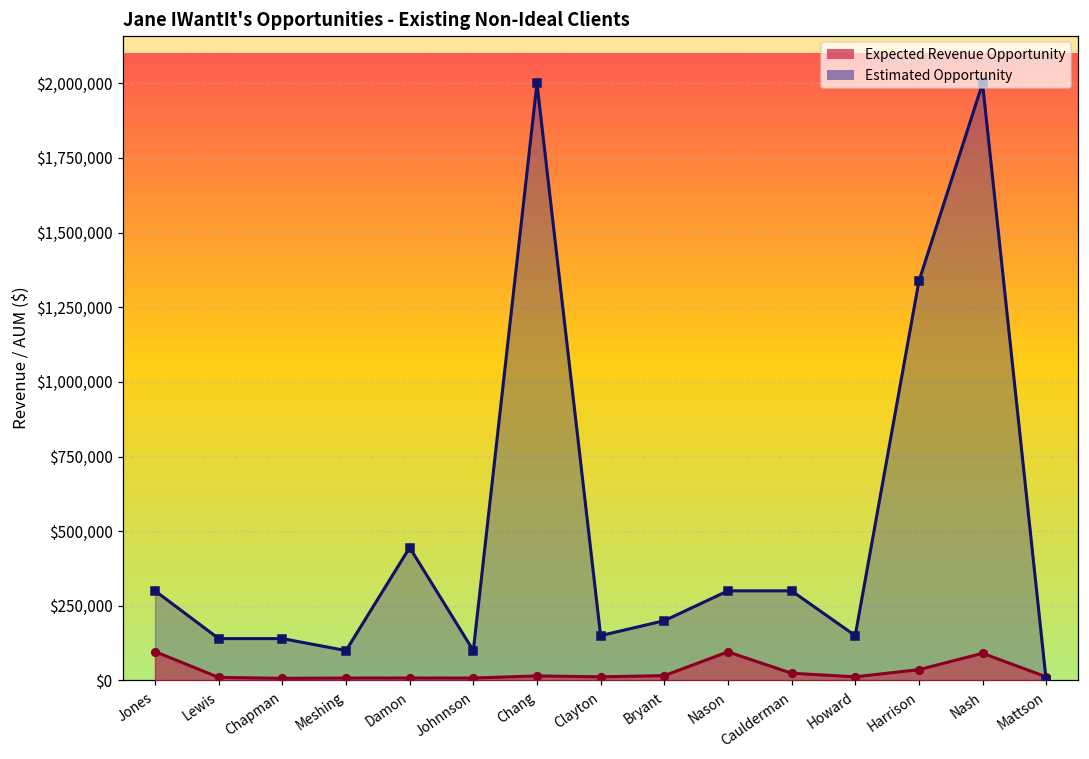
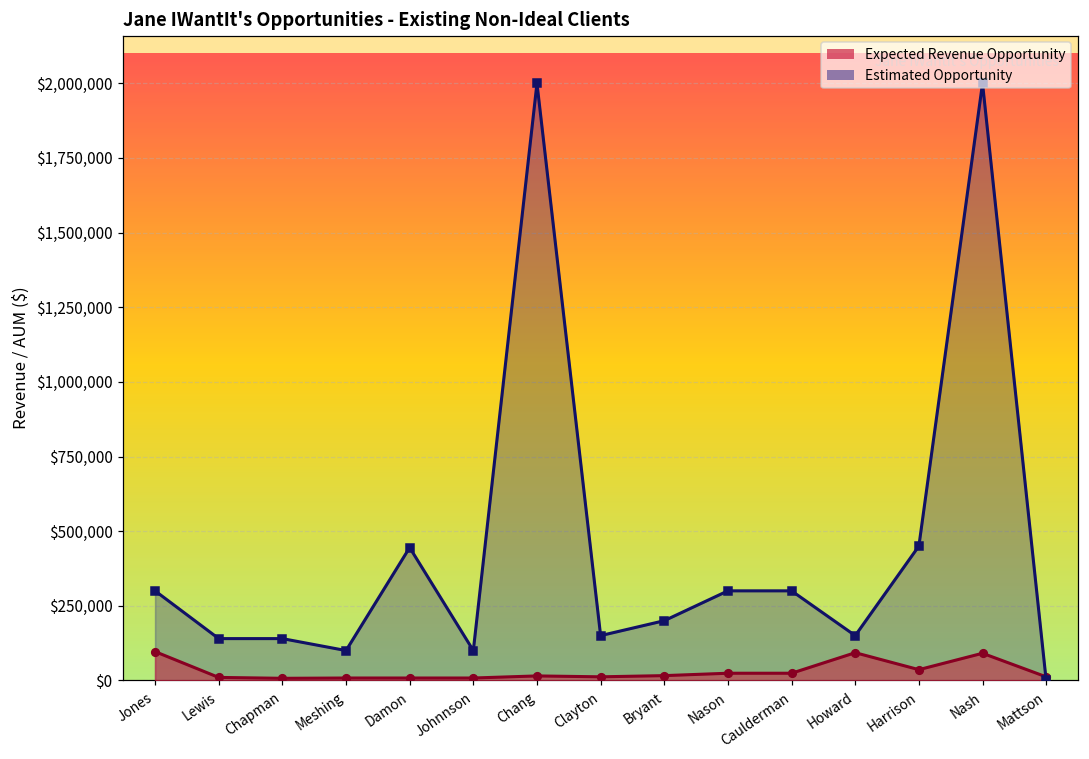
  {
    "Expected Revenue Opportunity": {
      "Jones": "$100,000",
      "Lewis": "$10,000",
      "Chapman": "$10,000",
      "Meshing": "$10,000",
      "Damon": "$10,000",
      "Johnnson": "$10,000",
      "Chang": "$20,000",
      "Clayton": "$10,000",
      "Bryant": "$20,000",
-     "Nason": "$100,000",
+     "Nason": "$20,000",
      "Caulderman": "$20,000",
-     "Howard": "$10,000",
+     "Howard": "$90,000",
      "Harrison": "$40,000",
      "Nash": "$90,000",
      "Mattson": "$10,000"
    },
    "Estimated Opportunity": {
      "Jones": "$300,000",
      "Lewis": "$140,000",
      "Chapman": "$140,000",
      "Meshing": "$100,000",
      "Damon": "$450,000",
      "Johnnson": "$100,000",
      "Chang": "$2,000,000",
      "Clayton": "$150,000",
      "Bryant": "$200,000",
      "Nason": "$300,000",
      "Caulderman": "$300,000",
      "Howard": "$150,000",
-     "Harrison": "$1,340,000",
+     "Harrison": "$450,000",
      "Mattson": "$0"
    }
  }
